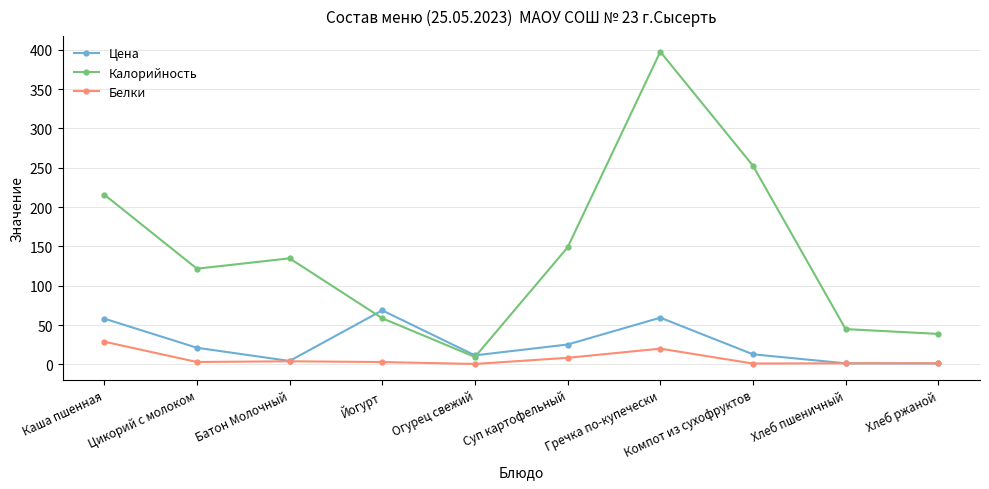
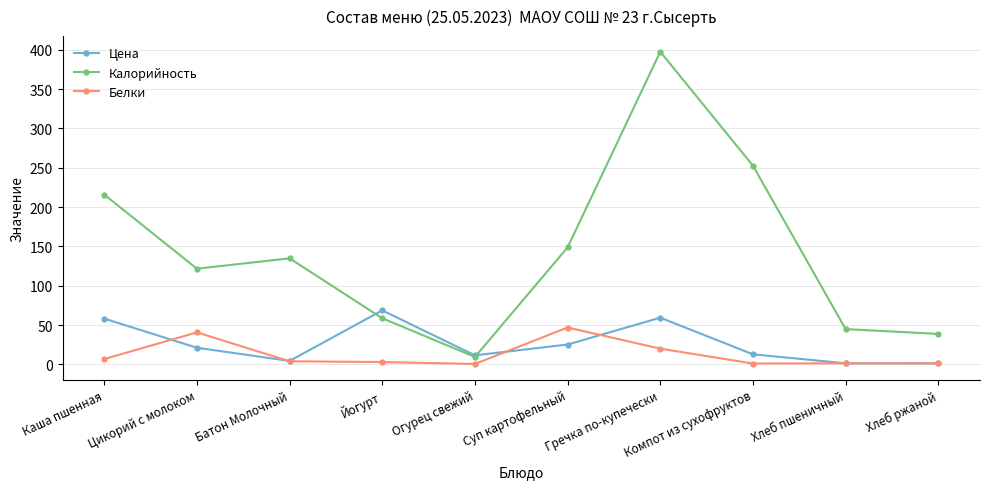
  {
    "Цена": {
      "Каша пшенная": 60,
      "Цикорий с молоком": 20,
      "Йогурт": 70,
      "Суп картофельный": 30,
      "Гречка по-купечески": 60,
      "Компот из сухофруктов": 10
    },
    "Калорийность": {
      "Каша пшенная": 220,
      "Цикорий с молоком": 120,
      "Батон Молочный": 130,
      "Йогурт": 60,
      "Суп картофельный": 150,
      "Гречка по-купечески": 400,
      "Компот из сухофруктов": 250,
      "Хлеб пшеничный": 40,
      "Хлеб ржаной": 40
    },
    "Белки": {
-     "Каша пшенная": 30,
-     "Цикорий с молоком": 0,
+     "Каша пшенная": 10,
+     "Цикорий с молоком": 40,
      "Йогурт": 0,
      "Огурец свежий": 0,
-     "Суп картофельный": 10,
+     "Суп картофельный": 50,
      "Гречка по-купечески": 20,
      "Компот из сухофруктов": 0
    }
  }
